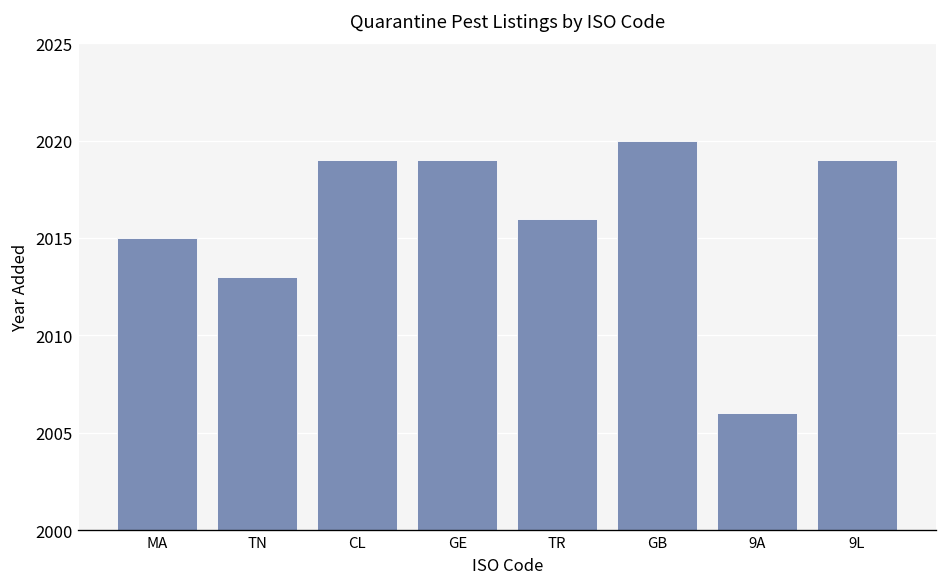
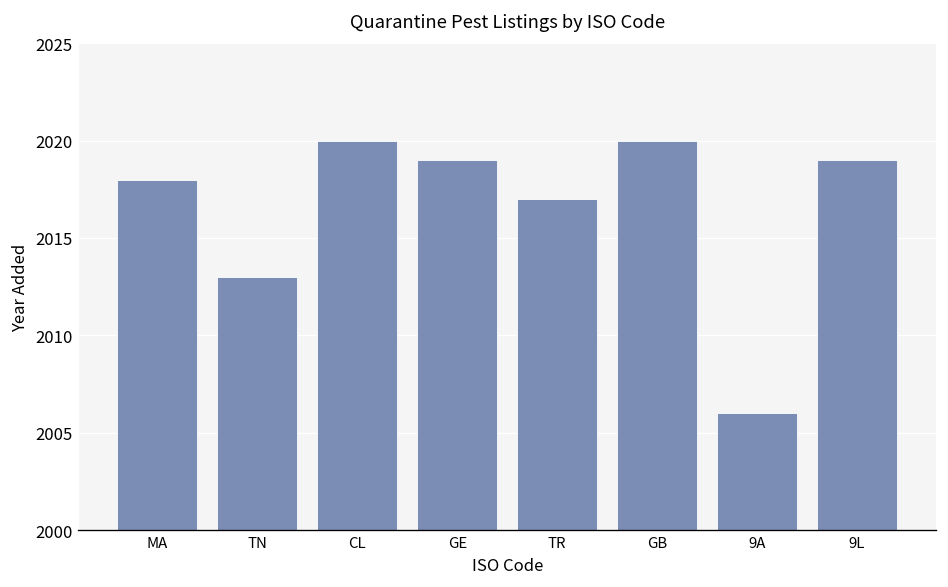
  {
-   "MA": 2015,
+   "MA": 2018,
    "TN": 2013,
-   "CL": 2019,
+   "CL": 2020,
    "GE": 2019,
-   "TR": 2016,
+   "TR": 2017,
    "GB": 2020,
    "9A": 2006,
    "9L": 2019
  }
